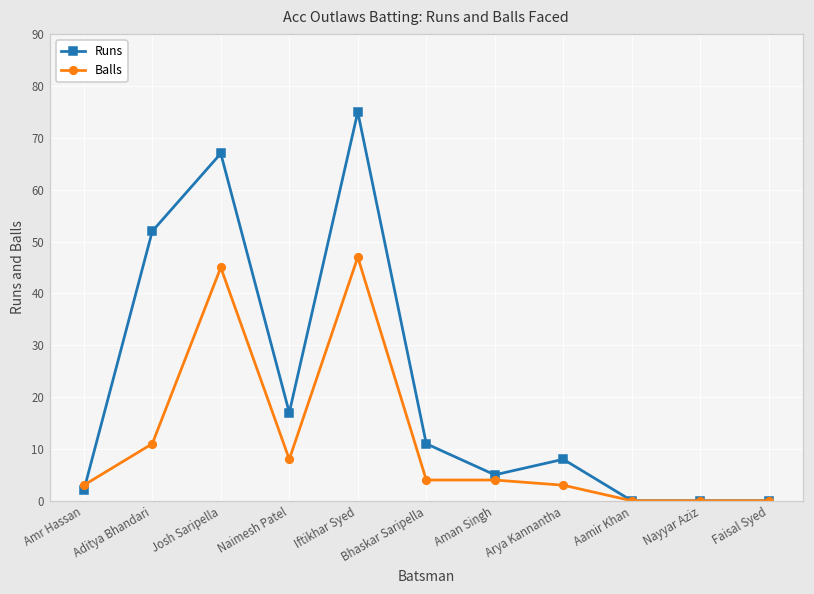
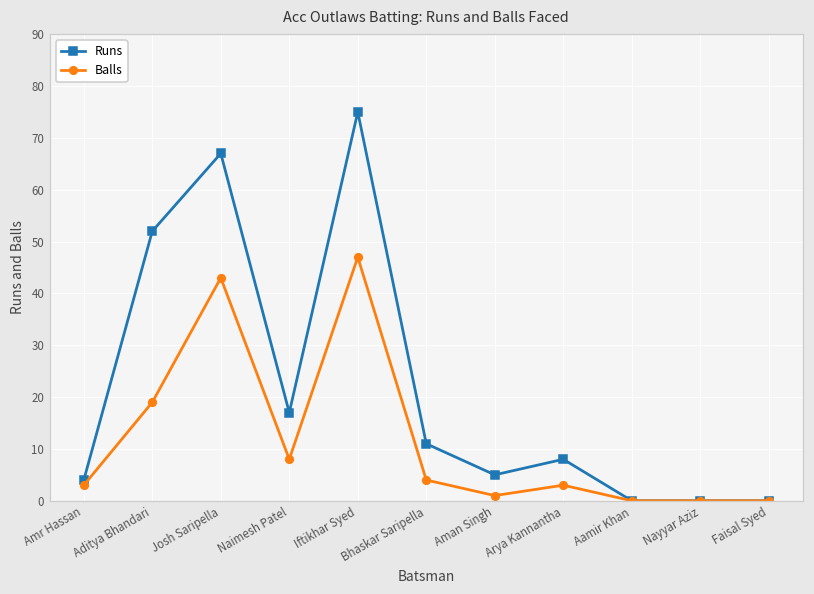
  {
    "Runs": {
-     "Amr Hassan": 2,
+     "Amr Hassan": 4,
      "Aditya Bhandari": 52,
      "Josh Saripella": 67,
      "Naimesh Patel": 17,
      "Iftikhar Syed": 75,
      "Bhaskar Saripella": 11,
      "Aman Singh": 5,
      "Arya Kannantha": 8
    },
    "Balls": {
      "Amr Hassan": 3,
-     "Aditya Bhandari": 11,
-     "Josh Saripella": 45,
+     "Aditya Bhandari": 19,
+     "Josh Saripella": 43,
      "Naimesh Patel": 8,
      "Iftikhar Syed": 47,
      "Bhaskar Saripella": 4,
-     "Aman Singh": 4,
+     "Aman Singh": 1,
      "Arya Kannantha": 3
    }
  }
